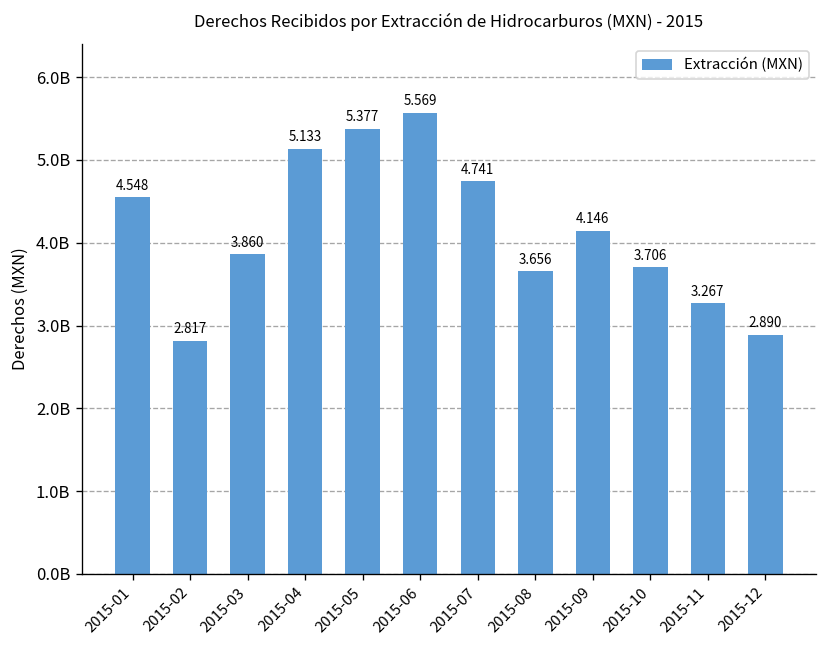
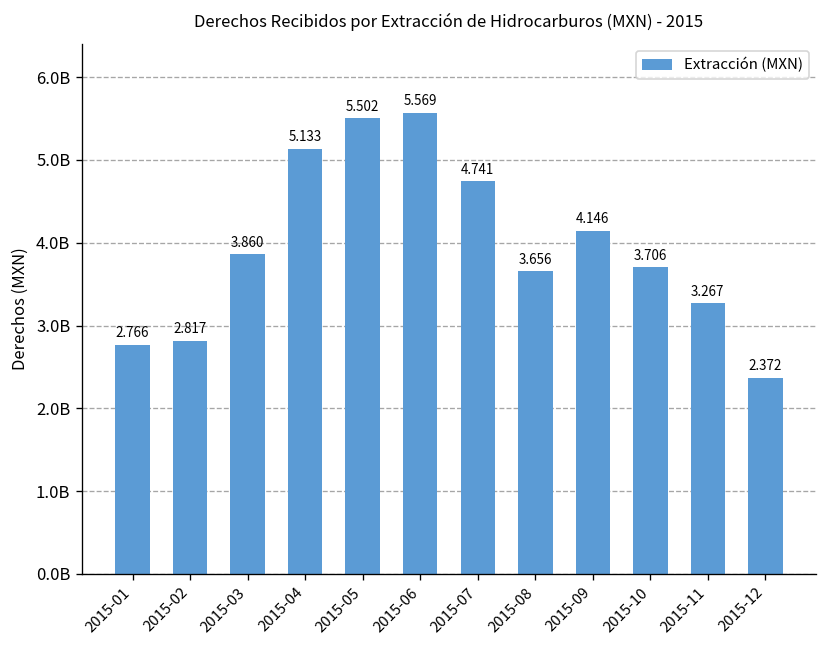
  {
-   "2015-01": 4.548,
-   "2015-05": 5.377,
-   "2015-12": 2.890
+   "2015-01": 2.766,
+   "2015-05": 5.502,
+   "2015-12": 2.372
  }
